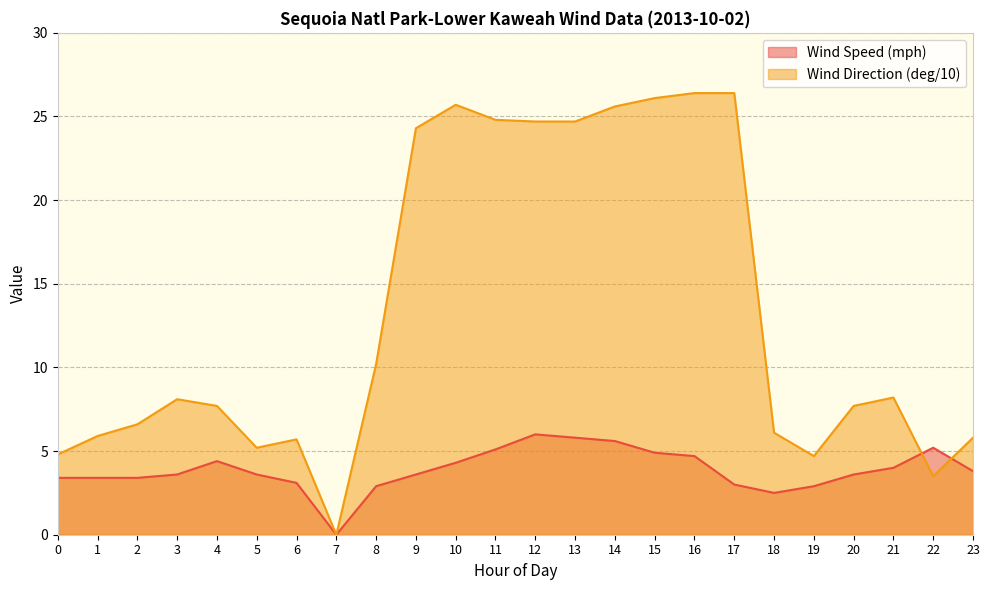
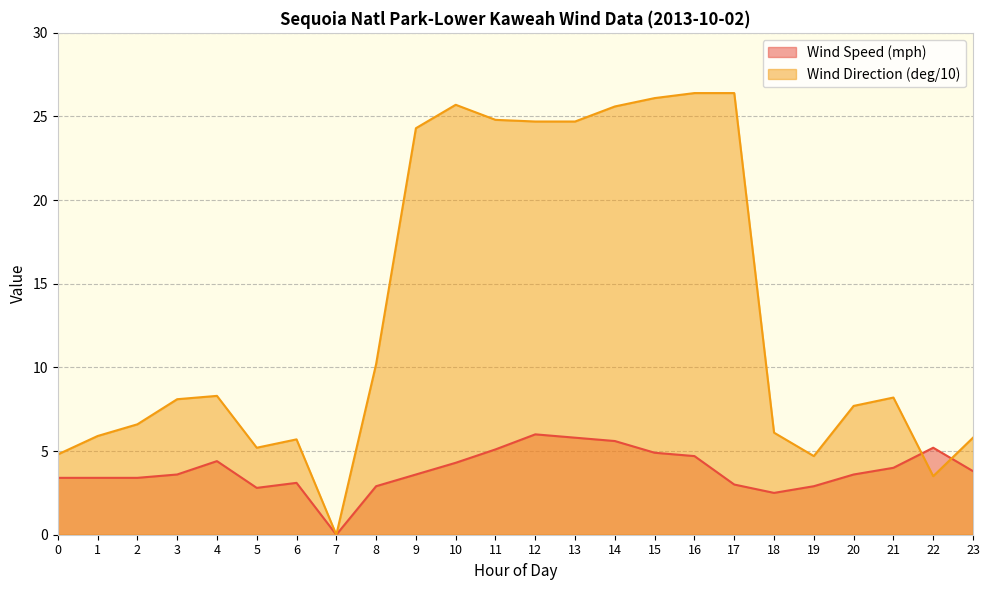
  {
    "Wind Speed (mph)": {
      "0": 3.4,
      "1": 3.4,
      "2": 3.4,
      "3": 3.6,
      "4": 4.4,
-     "5": 3.6,
+     "5": 2.8,
      "6": 3.1,
      "8": 2.9,
      "9": 3.6,
      "10": 4.3,
      "11": 5.1,
      "12": 6.0,
      "13": 5.8,
      "14": 5.6,
      "15": 4.9,
      "16": 4.7,
      "17": 3.0,
      "18": 2.5,
      "19": 2.9,
      "20": 3.6,
      "21": 4.0,
      "22": 5.2,
      "23": 3.8
    },
    "Wind Direction (deg/10)": {
      "0": 4.8,
      "1": 5.9,
      "2": 6.6,
      "3": 8.1,
-     "4": 7.7,
+     "4": 8.3,
      "5": 5.2,
      "6": 5.7,
      "8": 10.2,
      "9": 24.3,
      "10": 25.7,
      "11": 24.8,
      "12": 24.7,
      "13": 24.7,
      "14": 25.6,
      "15": 26.1,
      "16": 26.4,
      "17": 26.4,
      "18": 6.1,
      "19": 4.7,
      "20": 7.7,
      "21": 8.2,
      "22": 3.5,
      "23": 5.8
    }
  }
